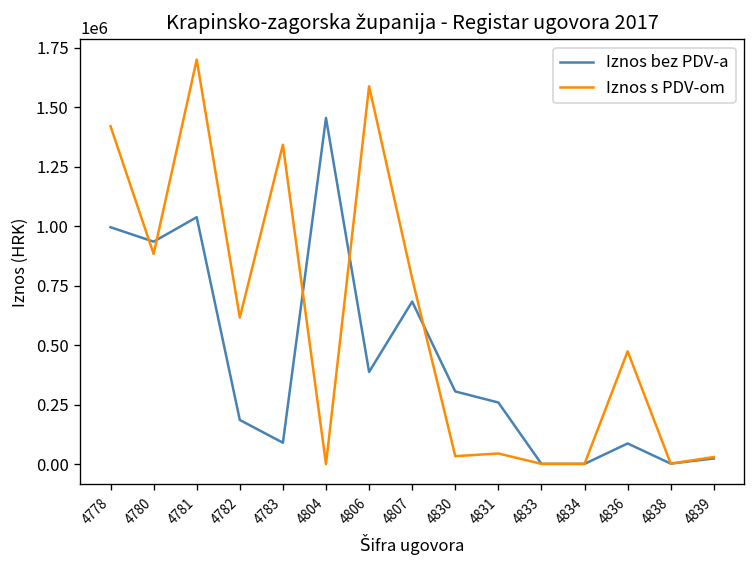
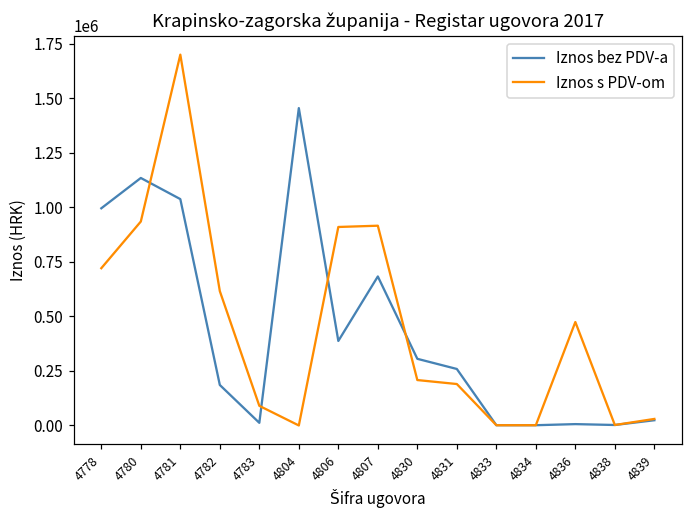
  {
    "Iznos bez PDV-a": {
      "4778": 1000000,
-     "4780": 940000,
+     "4780": 1130000,
      "4781": 1040000,
      "4782": 190000,
-     "4783": 90000,
+     "4783": 10000,
      "4804": 1450000,
      "4806": 390000,
      "4807": 680000,
      "4830": 310000,
      "4831": 260000,
-     "4836": 90000
+     "4836": 10000
    },
    "Iznos s PDV-om": {
-     "4778": 1420000,
-     "4780": 880000,
+     "4778": 720000,
+     "4780": 940000,
      "4781": 1700000,
      "4782": 620000,
-     "4783": 1340000,
+     "4783": 90000,
      "4804": 0,
-     "4806": 1590000,
-     "4807": 780000,
-     "4830": 30000,
-     "4831": 40000,
+     "4806": 910000,
+     "4807": 920000,
+     "4830": 210000,
+     "4831": 190000,
      "4836": 470000
    }
  }
